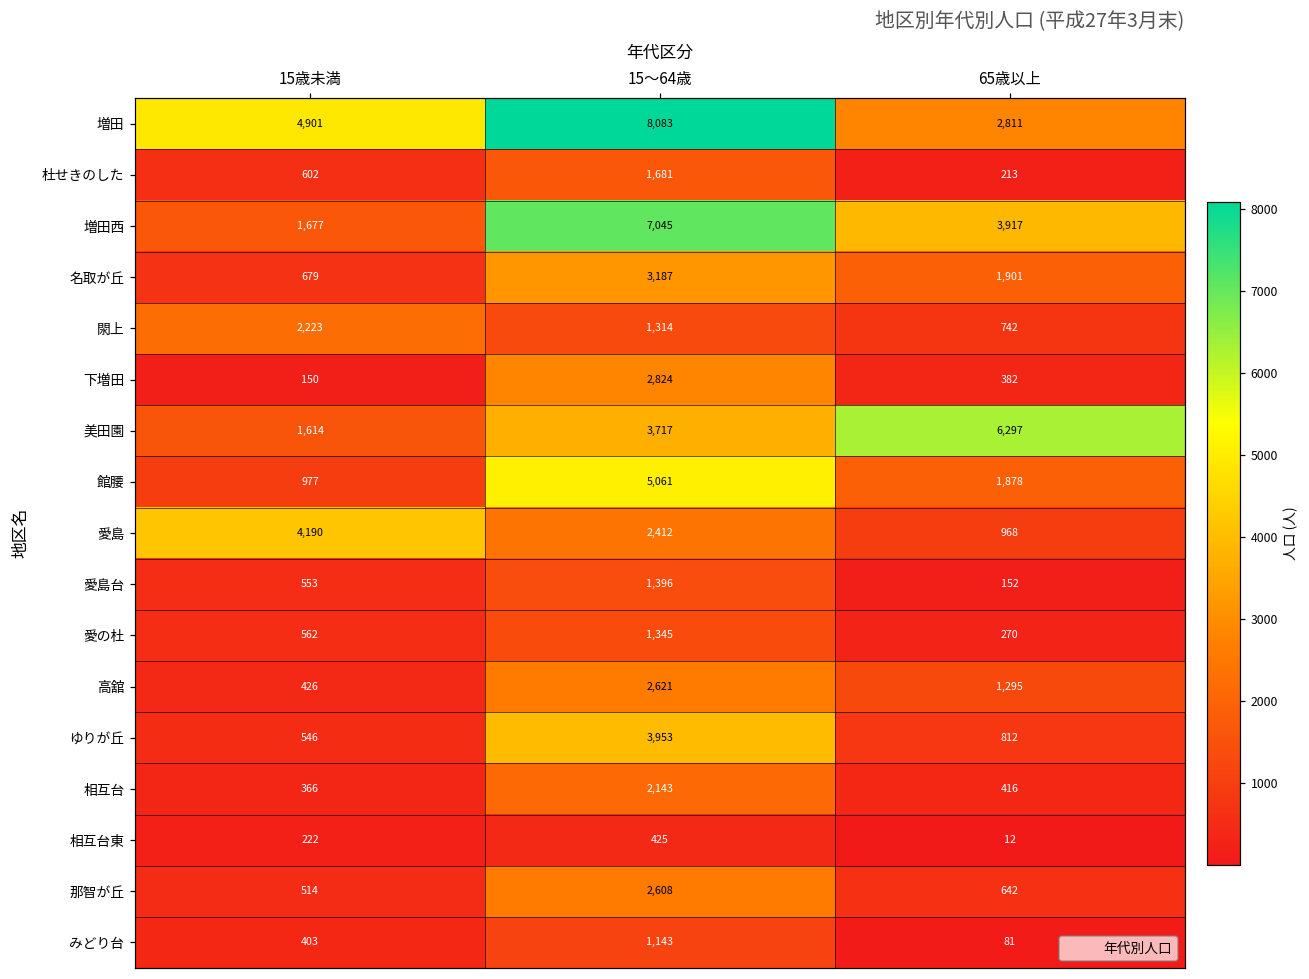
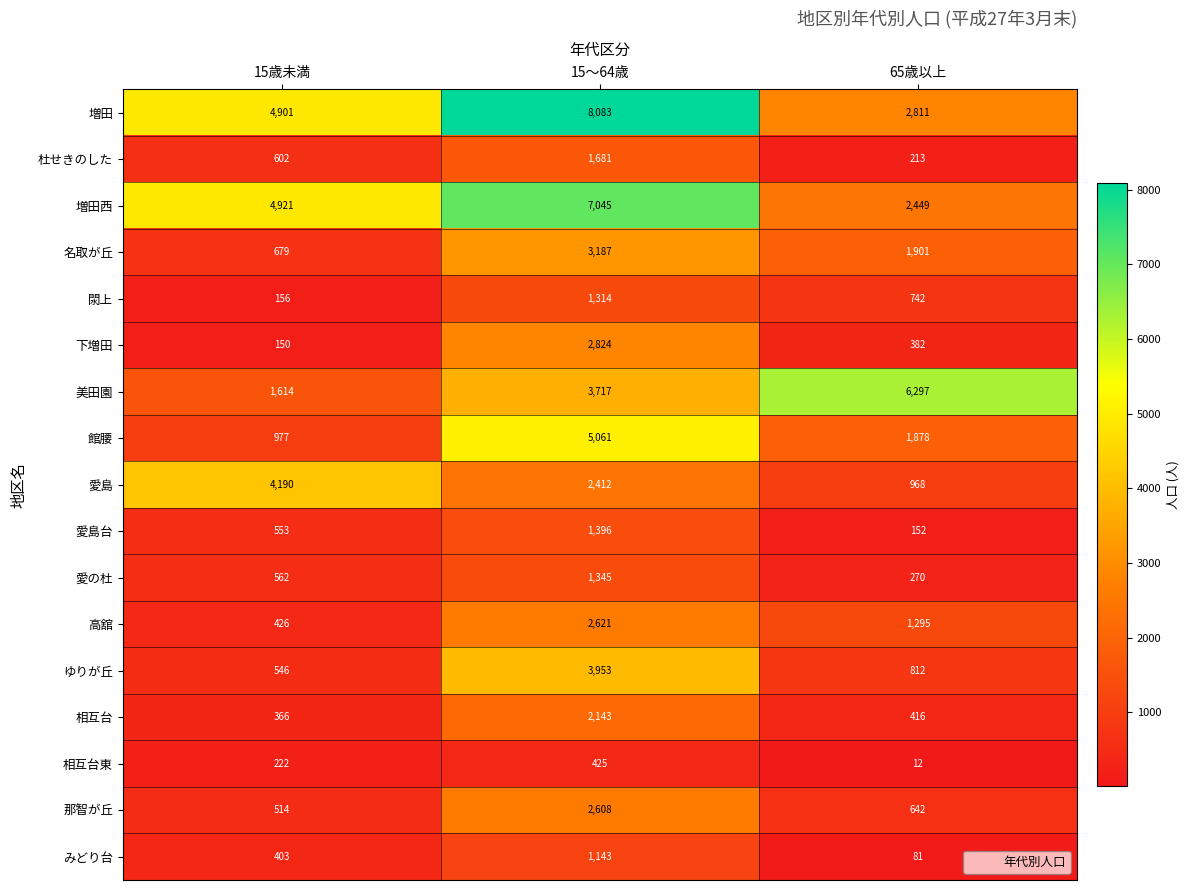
  {
    "増田": {
      "15歳未満": "4,901",
      "15～64歳": "8,083",
      "65歳以上": "2,811"
    },
    "杜せきのした": {
      "15歳未満": "602",
      "15～64歳": "1,681",
      "65歳以上": "213"
    },
    "増田西": {
-     "15歳未満": "1,677",
+     "15歳未満": "4,921",
      "15～64歳": "7,045",
-     "65歳以上": "3,917"
+     "65歳以上": "2,449"
    },
    "名取が丘": {
      "15歳未満": "679",
      "15～64歳": "3,187",
      "65歳以上": "1,901"
    },
    "閖上": {
-     "15歳未満": "2,223",
+     "15歳未満": "156",
      "15～64歳": "1,314",
      "65歳以上": "742"
    },
    "下増田": {
      "15歳未満": "150",
      "15～64歳": "2,824",
      "65歳以上": "382"
    },
    "美田園": {
      "15歳未満": "1,614",
      "15～64歳": "3,717",
      "65歳以上": "6,297"
    },
    "館腰": {
      "15歳未満": "977",
      "15～64歳": "5,061",
      "65歳以上": "1,878"
    },
    "愛島": {
      "15歳未満": "4,190",
      "15～64歳": "2,412",
      "65歳以上": "968"
    },
    "愛島台": {
      "15歳未満": "553",
      "15～64歳": "1,396",
      "65歳以上": "152"
    },
    "愛の杜": {
      "15歳未満": "562",
      "15～64歳": "1,345",
      "65歳以上": "270"
    },
    "高舘": {
      "15歳未満": "426",
      "15～64歳": "2,621",
      "65歳以上": "1,295"
    },
    "ゆりが丘": {
      "15歳未満": "546",
      "15～64歳": "3,953",
      "65歳以上": "812"
    },
    "相互台": {
      "15歳未満": "366",
      "15～64歳": "2,143",
      "65歳以上": "416"
    },
    "相互台東": {
      "15歳未満": "222",
      "15～64歳": "425",
      "65歳以上": "12"
    },
    "那智が丘": {
      "15歳未満": "514",
      "15～64歳": "2,608",
      "65歳以上": "642"
    },
    "みどり台": {
      "15歳未満": "403",
      "15～64歳": "1,143",
      "65歳以上": "81"
    }
  }
